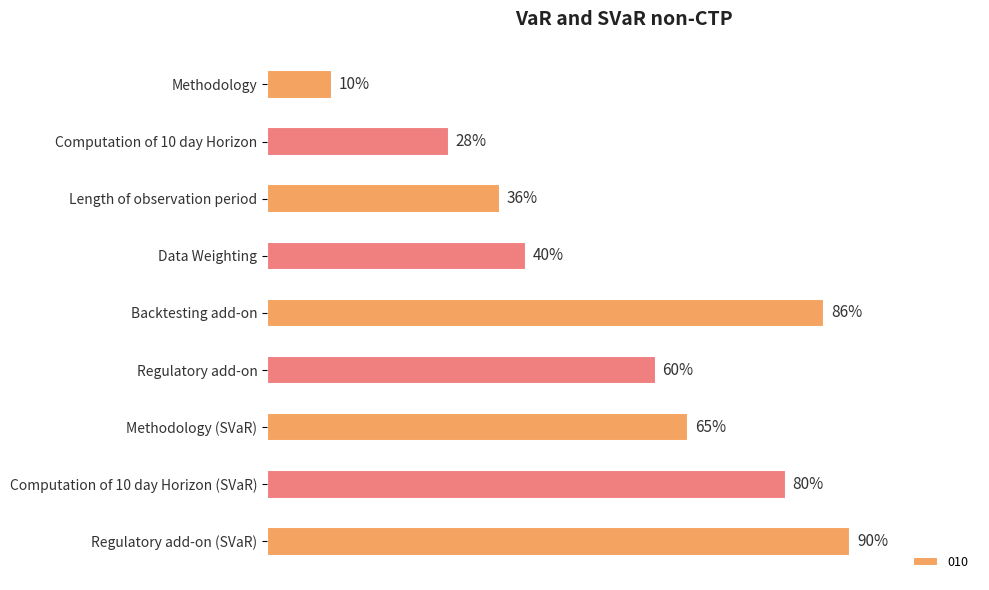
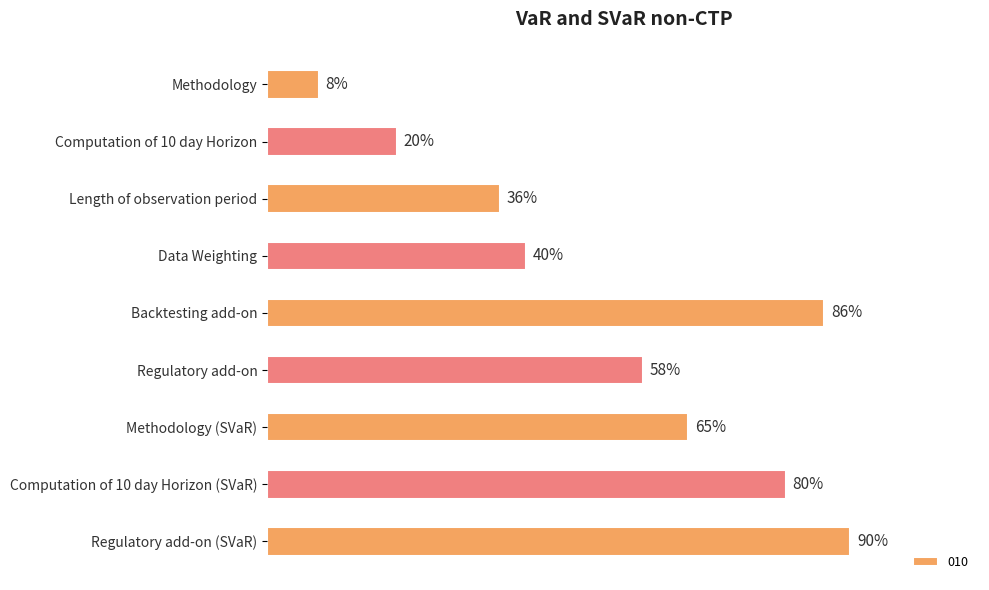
  {
-   "Methodology": "10%",
-   "Computation of 10 day Horizon": "28%",
+   "Methodology": "8%",
+   "Computation of 10 day Horizon": "20%",
    "Length of observation period": "36%",
    "Data Weighting": "40%",
    "Backtesting add-on": "86%",
-   "Regulatory add-on": "60%",
+   "Regulatory add-on": "58%",
    "Methodology (SVaR)": "65%",
    "Computation of 10 day Horizon (SVaR)": "80%",
    "Regulatory add-on (SVaR)": "90%"
  }
